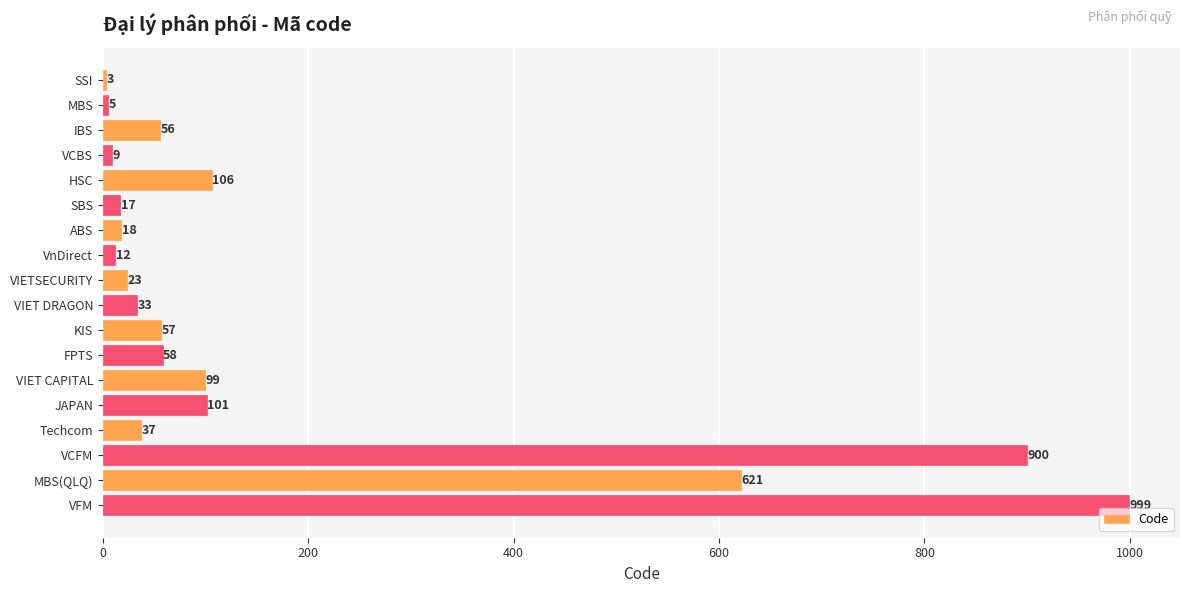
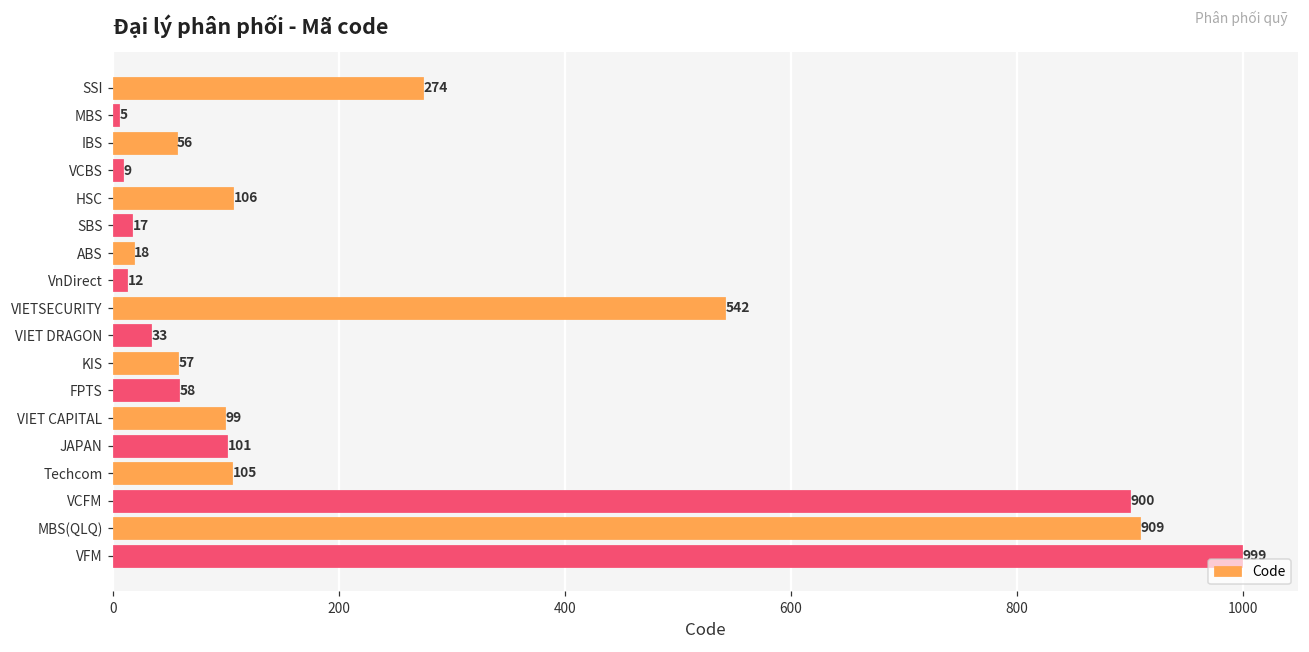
  {
-   "SSI": 3,
+   "SSI": 274,
    "MBS": 5,
    "IBS": 56,
    "VCBS": 9,
    "HSC": 106,
    "SBS": 17,
    "ABS": 18,
    "VnDirect": 12,
-   "VIETSECURITY": 23,
+   "VIETSECURITY": 542,
    "VIET DRAGON": 33,
    "KIS": 57,
    "FPTS": 58,
    "VIET CAPITAL": 99,
    "JAPAN": 101,
-   "Techcom": 37,
+   "Techcom": 105,
    "VCFM": 900,
-   "MBS(QLQ)": 621
+   "MBS(QLQ)": 909
  }
